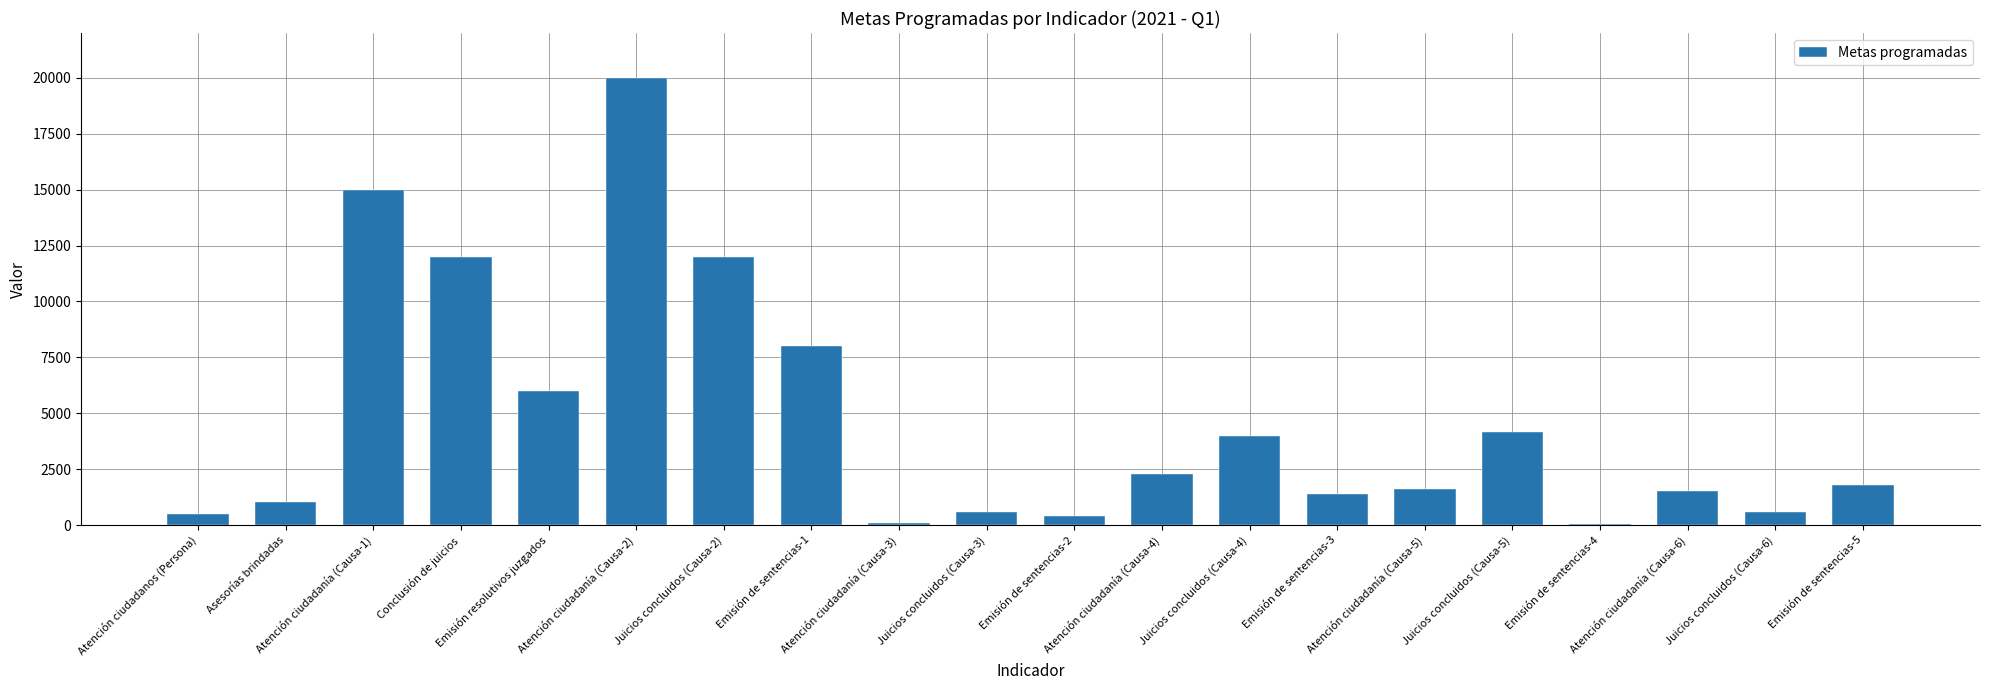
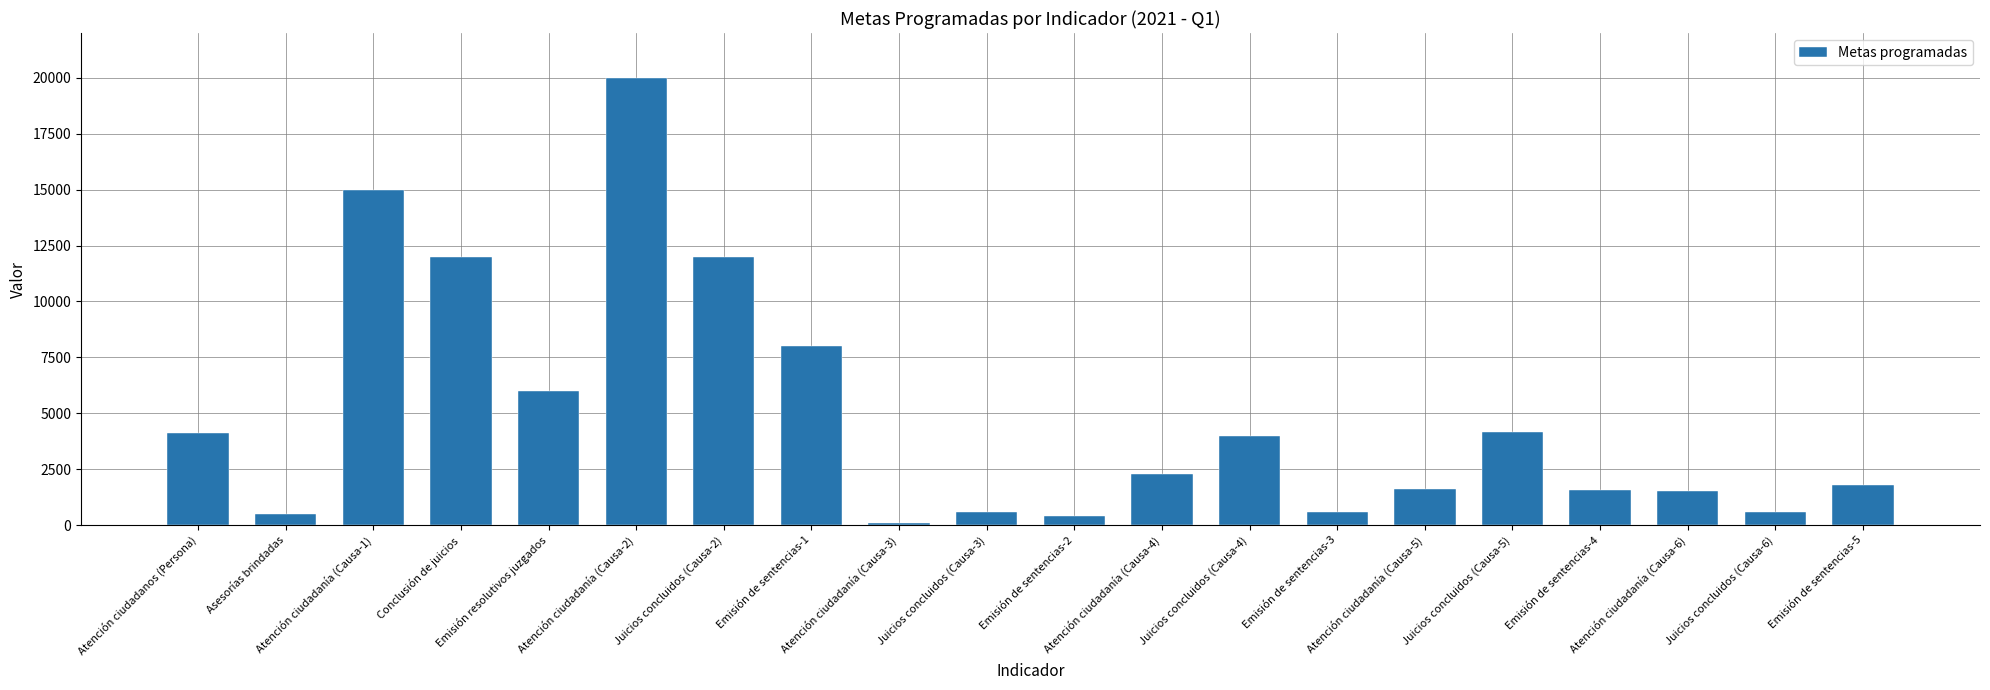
  {
-   "Atención ciudadanos (Persona)": 500,
-   "Asesorías brindadas": 1000,
+   "Atención ciudadanos (Persona)": 4100,
+   "Asesorías brindadas": 500,
    "Atención ciudadanía (Causa-1)": 15000,
    "Conclusión de juicios": 12000,
    "Emisión resolutivos juzgados": 6000,
    "Atención ciudadanía (Causa-2)": 20000,
    "Juicios concluidos (Causa-2)": 12000,
    "Emisión de sentencias-1": 8000,
    "Juicios concluidos (Causa-3)": 600,
    "Emisión de sentencias-2": 400,
    "Atención ciudadanía (Causa-4)": 2300,
    "Juicios concluidos (Causa-4)": 4000,
-   "Emisión de sentencias-3": 1400,
+   "Emisión de sentencias-3": 600,
    "Atención ciudadanía (Causa-5)": 1600,
    "Juicios concluidos (Causa-5)": 4200,
-   "Emisión de sentencias-4": 0,
+   "Emisión de sentencias-4": 1600,
    "Atención ciudadanía (Causa-6)": 1500,
    "Juicios concluidos (Causa-6)": 600,
    "Emisión de sentencias-5": 1800
  }
